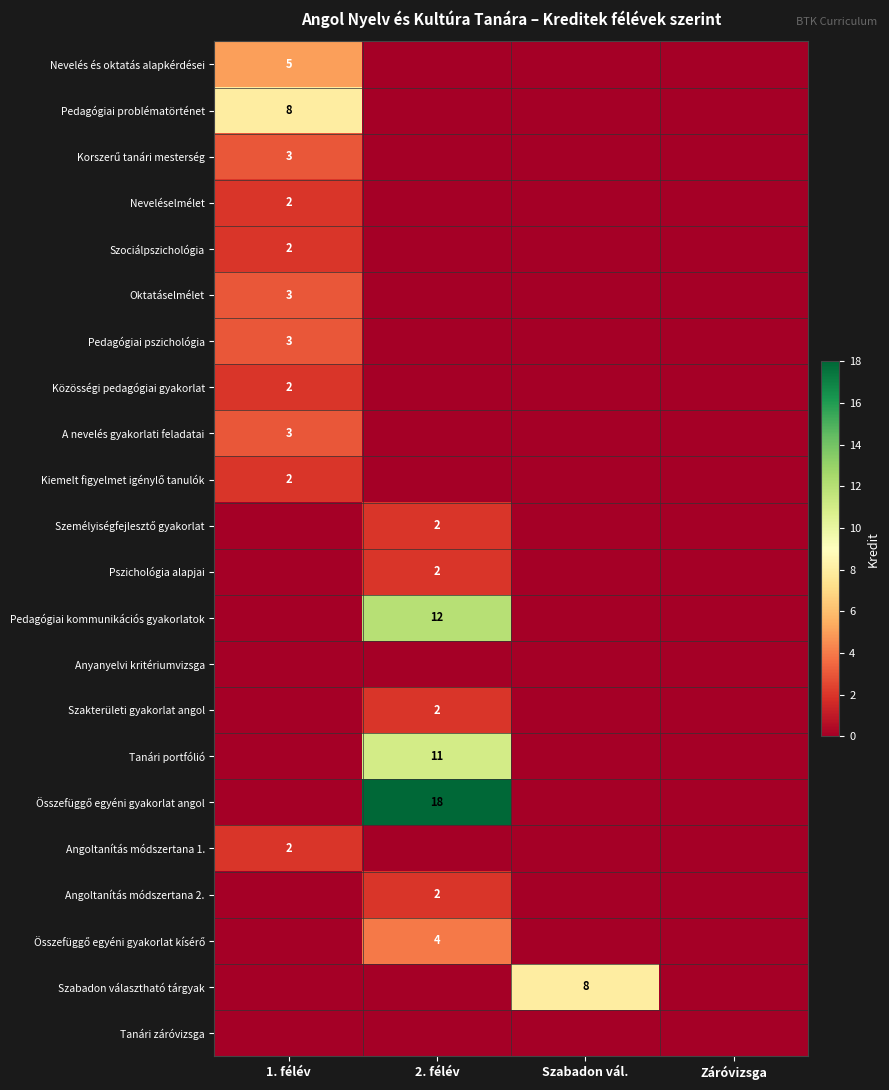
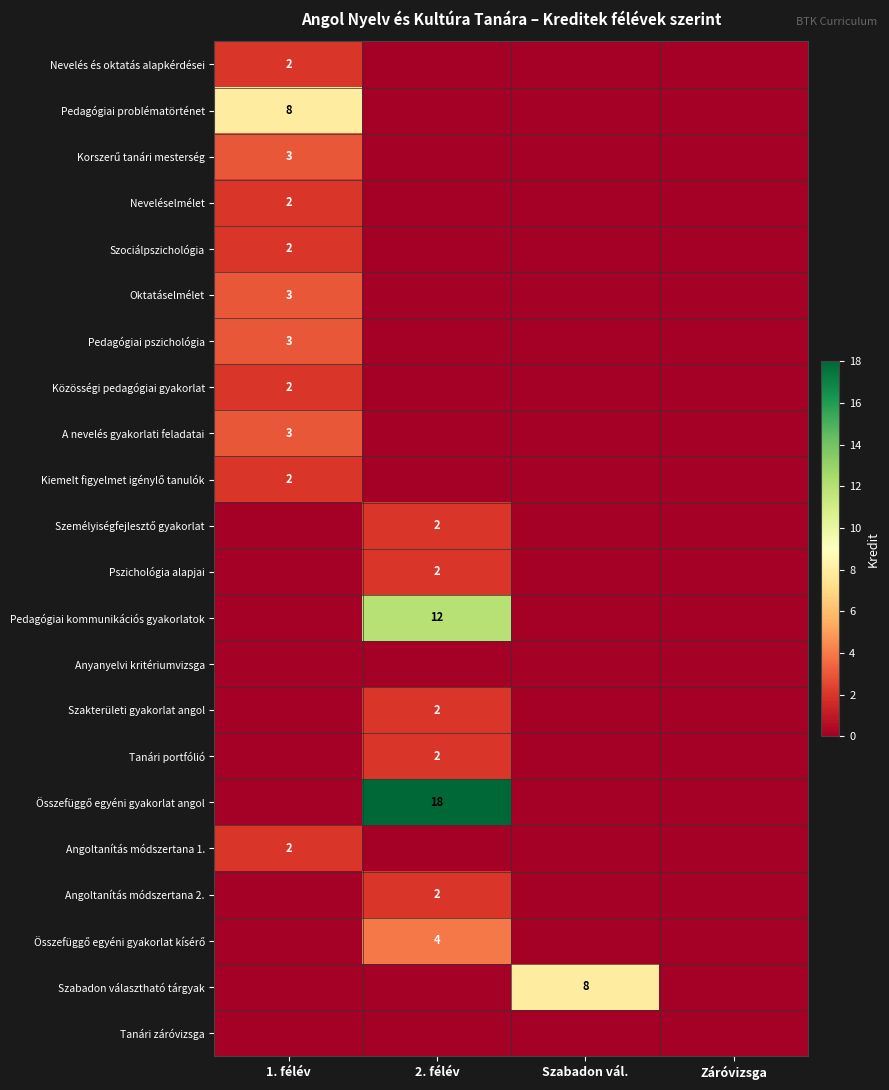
  {
    "Nevelés és oktatás alapkérdései": {
-     "1. félév": 5
+     "1. félév": 2
    },
    "Pedagógiai problématörténet": {
      "1. félév": 8
    },
    "Korszerű tanári mesterség": {
      "1. félév": 3
    },
    "Neveléselmélet": {
      "1. félév": 2
    },
    "Szociálpszichológia": {
      "1. félév": 2
    },
    "Oktatáselmélet": {
      "1. félév": 3
    },
    "Pedagógiai pszichológia": {
      "1. félév": 3
    },
    "Közösségi pedagógiai gyakorlat": {
      "1. félév": 2
    },
    "A nevelés gyakorlati feladatai": {
      "1. félév": 3
    },
    "Kiemelt figyelmet igénylő tanulók": {
      "1. félév": 2
    },
    "Személyiségfejlesztő gyakorlat": {
      "2. félév": 2
    },
    "Pszichológia alapjai": {
      "2. félév": 2
    },
    "Pedagógiai kommunikációs gyakorlatok": {
      "2. félév": 12
    },
    "Szakterületi gyakorlat angol": {
      "2. félév": 2
    },
    "Tanári portfólió": {
-     "2. félév": 11
+     "2. félév": 2
    },
    "Összefüggő egyéni gyakorlat angol": {
      "2. félév": 18
    },
    "Angoltanítás módszertana 1.": {
      "1. félév": 2
    },
    "Angoltanítás módszertana 2.": {
      "2. félév": 2
    },
    "Összefüggő egyéni gyakorlat kísérő": {
      "2. félév": 4
    },
    "Szabadon választható tárgyak": {
      "Szabadon vál.": 8
    }
  }
